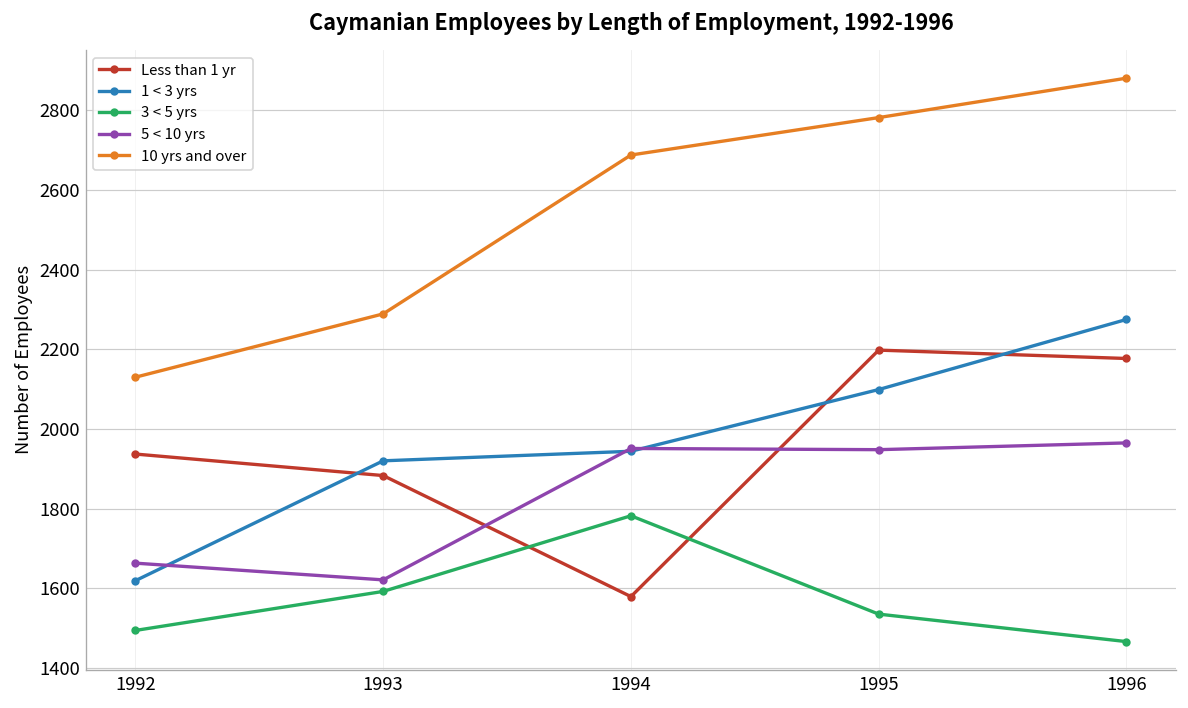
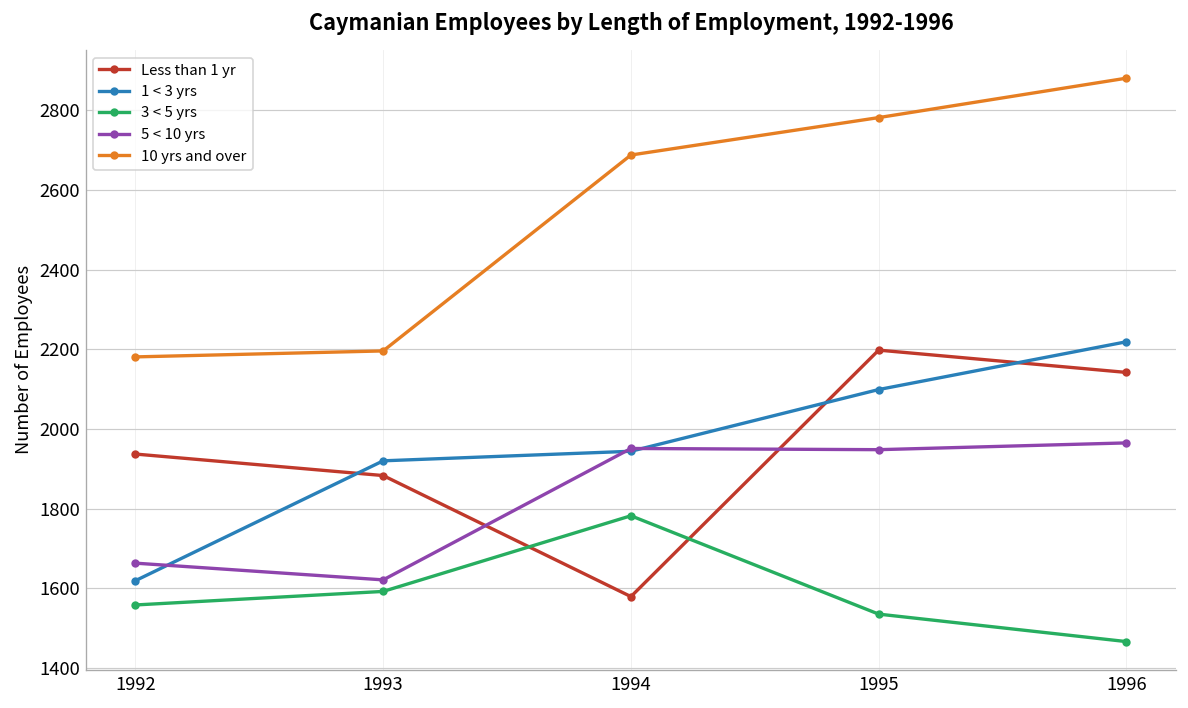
  {
    "Less than 1 yr": {
      "1992": 1940,
      "1993": 1880,
      "1994": 1580,
      "1995": 2200,
-     "1996": 2180
+     "1996": 2140
    },
    "1 < 3 yrs": {
      "1992": 1620,
      "1993": 1920,
      "1995": 2100,
-     "1996": 2280
+     "1996": 2220
    },
    "3 < 5 yrs": {
-     "1992": 1490,
+     "1992": 1560,
      "1993": 1590,
      "1994": 1780,
      "1995": 1540,
      "1996": 1470
    },
    "5 < 10 yrs": {
      "1992": 1660,
      "1993": 1620,
      "1995": 1950,
      "1996": 1970
    },
    "10 yrs and over": {
-     "1992": 2130,
-     "1993": 2290,
+     "1992": 2180,
+     "1993": 2200,
      "1994": 2690,
      "1995": 2780,
      "1996": 2880
    }
  }
